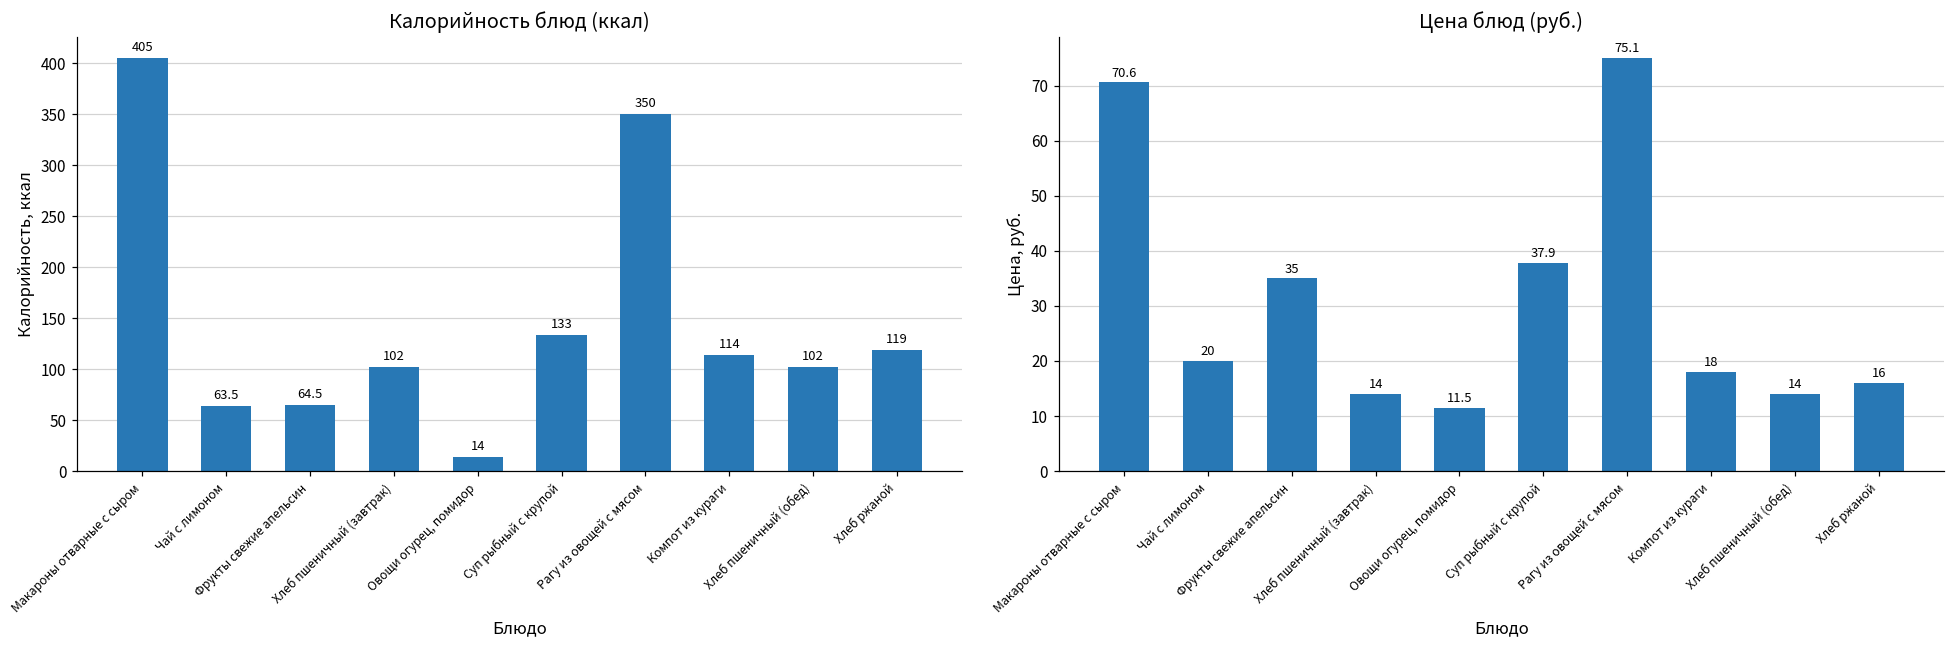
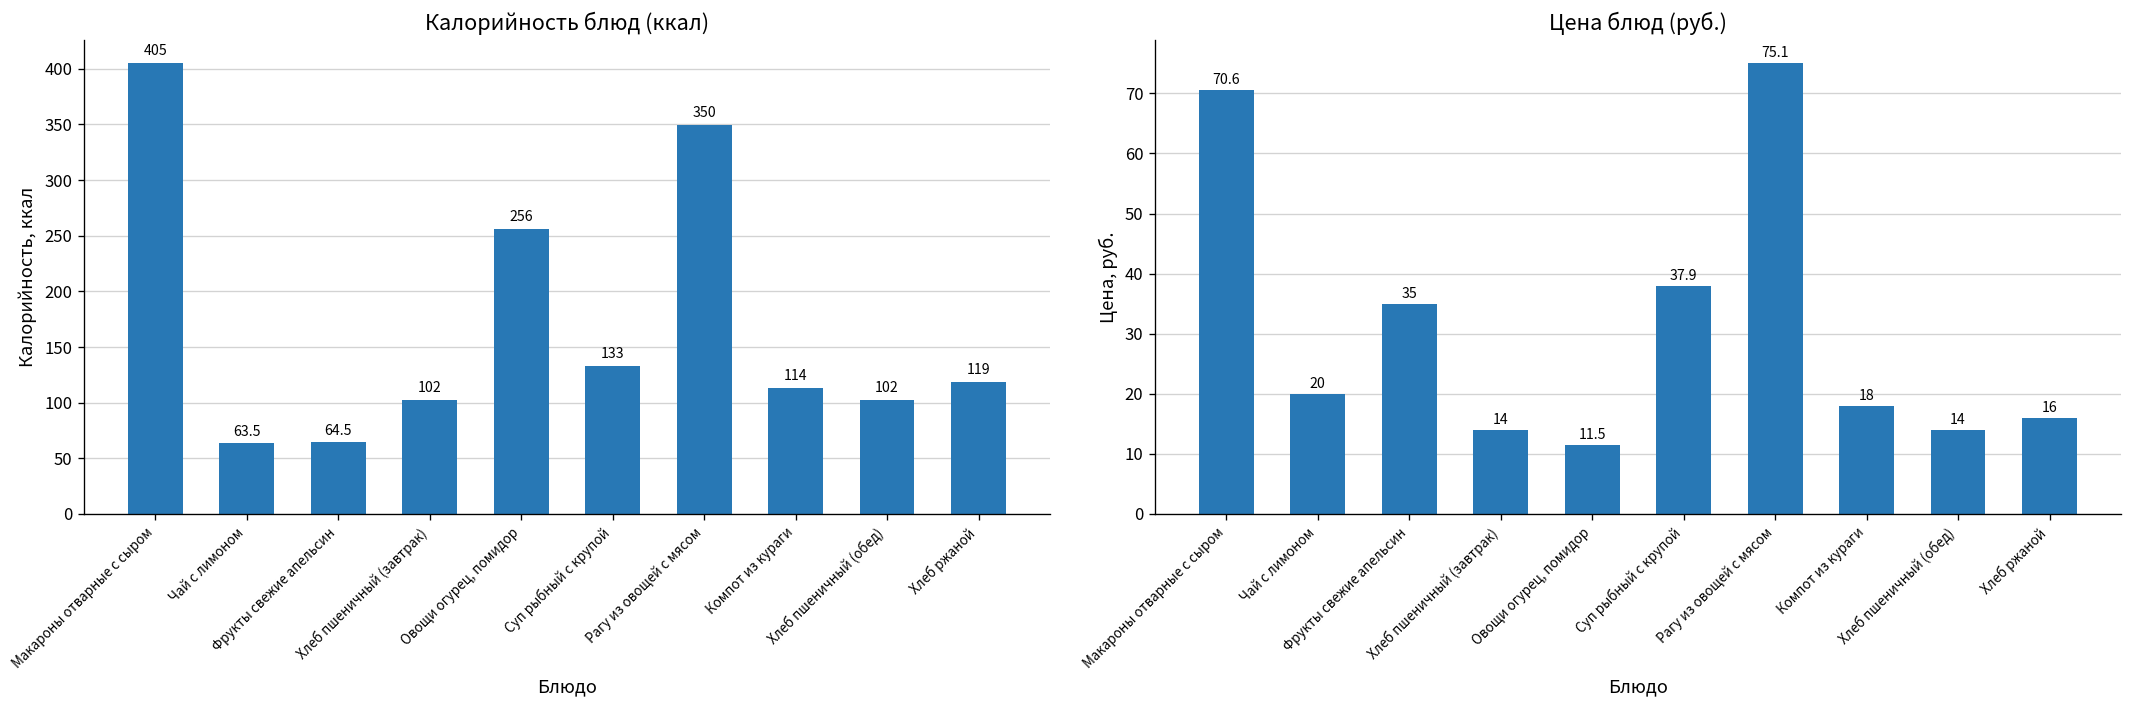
  {
    "Калорийность блюд (ккал)": {
      "Макароны отварные с сыром": 405,
      "Чай с лимоном": 63.5,
      "Фрукты свежие апельсин": 64.5,
      "Хлеб пшеничный (завтрак)": 102,
-     "Овощи огурец, помидор": 14,
+     "Овощи огурец, помидор": 256,
      "Суп рыбный с крупой": 133,
      "Рагу из овощей с мясом": 350,
      "Компот из кураги": 114,
      "Хлеб пшеничный (обед)": 102,
      "Хлеб ржаной": 119
    },
    "Цена блюд (руб.)": {
      "Макароны отварные с сыром": 70.6,
      "Чай с лимоном": 20,
      "Фрукты свежие апельсин": 35,
      "Хлеб пшеничный (завтрак)": 14,
      "Овощи огурец, помидор": 11.5,
      "Суп рыбный с крупой": 37.9,
      "Рагу из овощей с мясом": 75.1,
      "Компот из кураги": 18,
      "Хлеб пшеничный (обед)": 14,
      "Хлеб ржаной": 16
    }
  }
